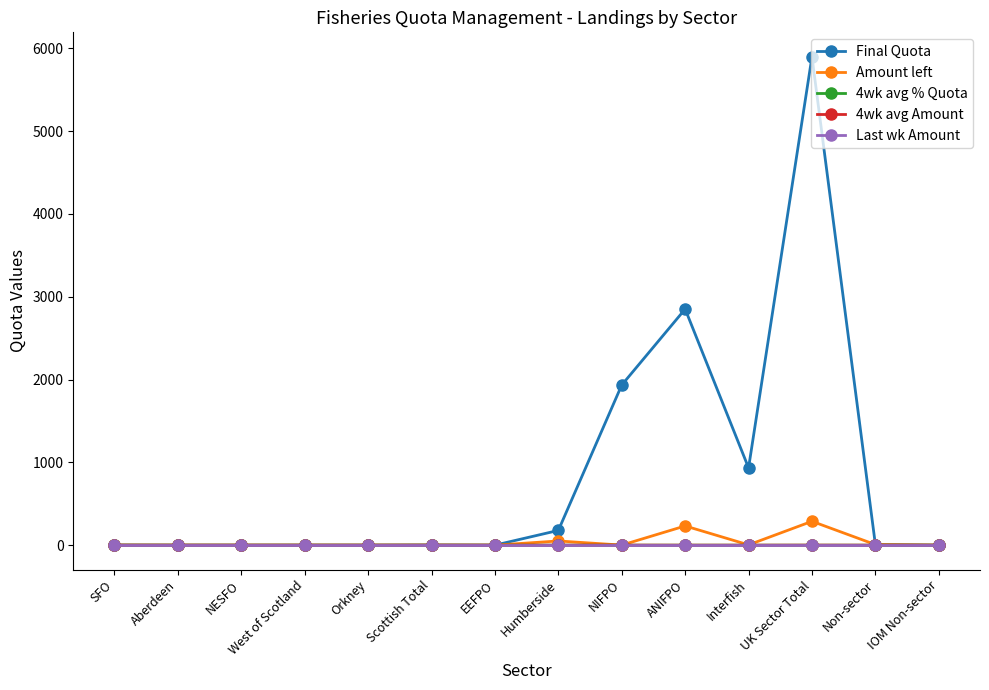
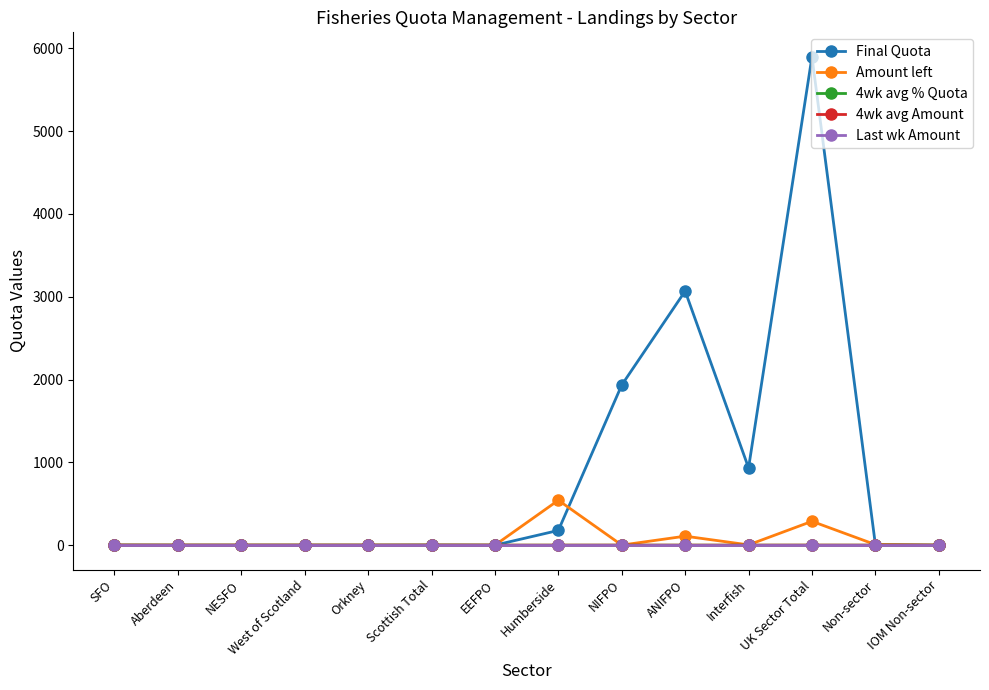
  {
    "Final Quota": {
      "Humberside": 200,
      "NIFPO": 1900,
-     "ANIFPO": 2900,
+     "ANIFPO": 3100,
      "Interfish": 900
    },
    "Amount left": {
-     "Humberside": 100,
-     "ANIFPO": 200,
+     "Humberside": 500,
+     "ANIFPO": 100,
      "UK Sector Total": 300
    },
    "Last wk Amount": {
      "Humberside": 0,
      "ANIFPO": 0,
      "UK Sector Total": 0
    }
  }
